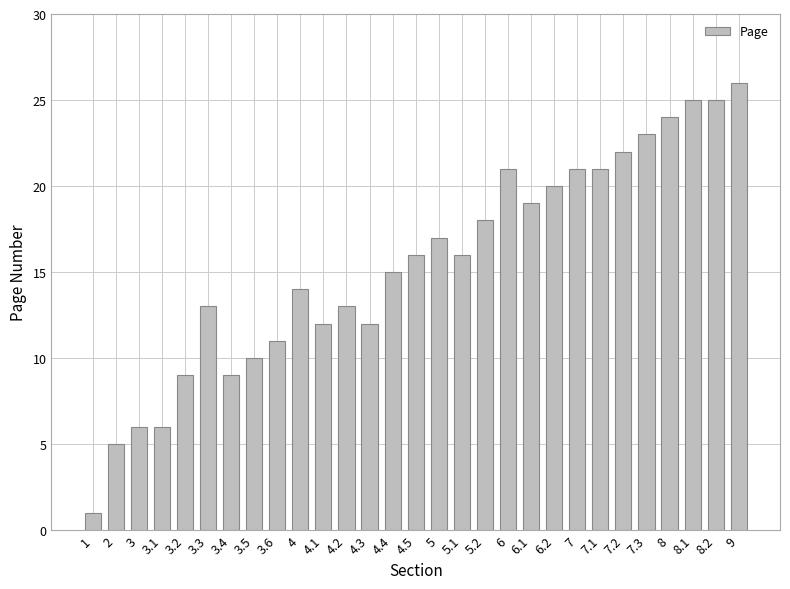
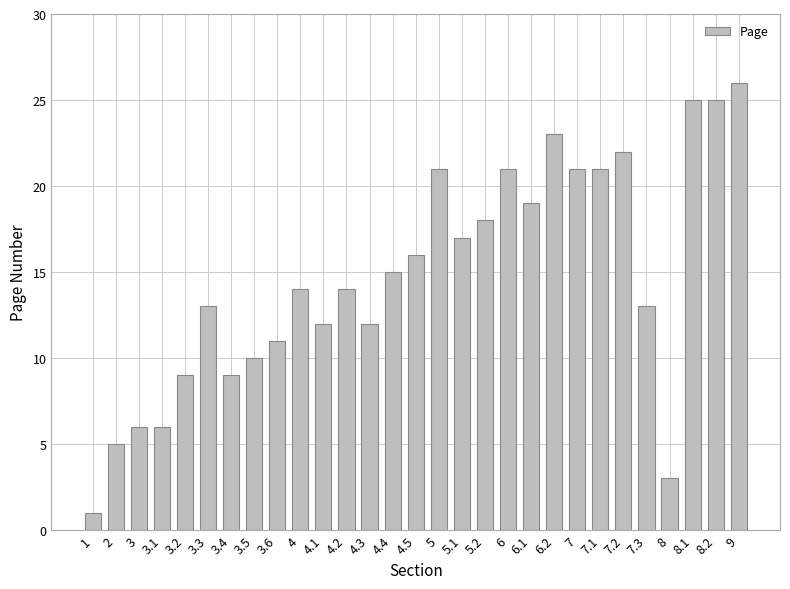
  {
    "1": 1,
    "2": 5,
    "3": 6,
    "3.1": 6,
    "3.2": 9,
    "3.3": 13,
    "3.4": 9,
    "3.5": 10,
    "3.6": 11,
    "4": 14,
    "4.1": 12,
-   "4.2": 13,
+   "4.2": 14,
    "4.3": 12,
    "4.4": 15,
    "4.5": 16,
-   "5": 17,
-   "5.1": 16,
+   "5": 21,
+   "5.1": 17,
    "5.2": 18,
    "6": 21,
    "6.1": 19,
-   "6.2": 20,
+   "6.2": 23,
    "7": 21,
    "7.1": 21,
    "7.2": 22,
-   "7.3": 23,
-   "8": 24,
+   "7.3": 13,
+   "8": 3,
    "8.1": 25,
    "8.2": 25,
    "9": 26
  }
